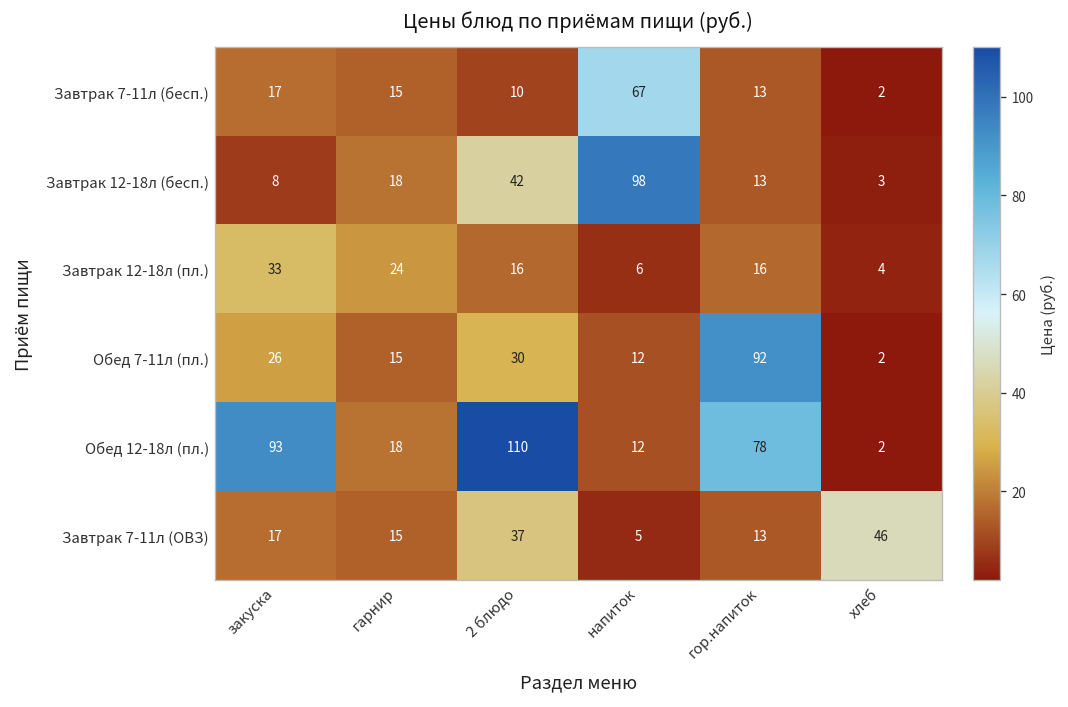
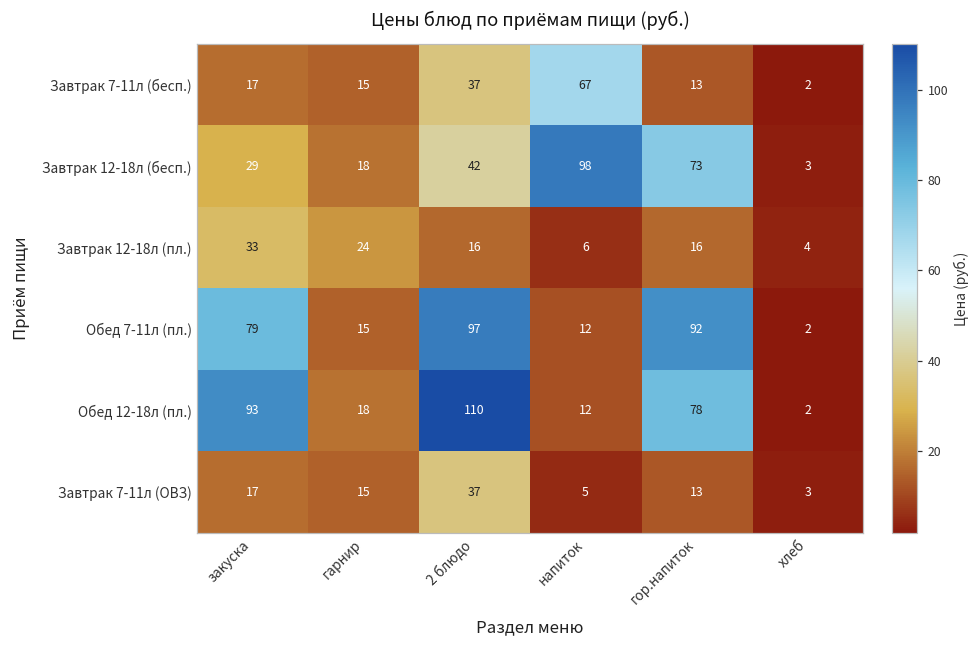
  {
    "Завтрак 7-11л (бесп.)": {
      "закуска": 17,
      "гарнир": 15,
-     "2 блюдо": 10,
+     "2 блюдо": 37,
      "напиток": 67,
      "гор.напиток": 13,
      "хлеб": 2
    },
    "Завтрак 12-18л (бесп.)": {
-     "закуска": 8,
+     "закуска": 29,
      "гарнир": 18,
      "2 блюдо": 42,
      "напиток": 98,
-     "гор.напиток": 13,
+     "гор.напиток": 73,
      "хлеб": 3
    },
    "Завтрак 12-18л (пл.)": {
      "закуска": 33,
      "гарнир": 24,
      "2 блюдо": 16,
      "напиток": 6,
      "гор.напиток": 16,
      "хлеб": 4
    },
    "Обед 7-11л (пл.)": {
-     "закуска": 26,
+     "закуска": 79,
      "гарнир": 15,
-     "2 блюдо": 30,
+     "2 блюдо": 97,
      "напиток": 12,
      "гор.напиток": 92,
      "хлеб": 2
    },
    "Обед 12-18л (пл.)": {
      "закуска": 93,
      "гарнир": 18,
      "2 блюдо": 110,
      "напиток": 12,
      "гор.напиток": 78,
      "хлеб": 2
    },
    "Завтрак 7-11л (ОВЗ)": {
      "закуска": 17,
      "гарнир": 15,
      "2 блюдо": 37,
      "напиток": 5,
      "гор.напиток": 13,
-     "хлеб": 46
+     "хлеб": 3
    }
  }
